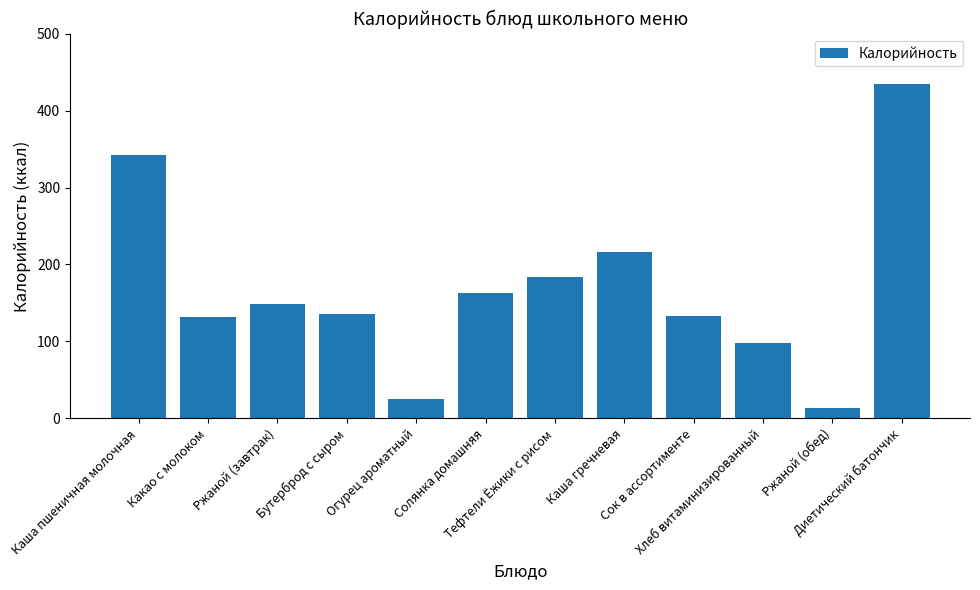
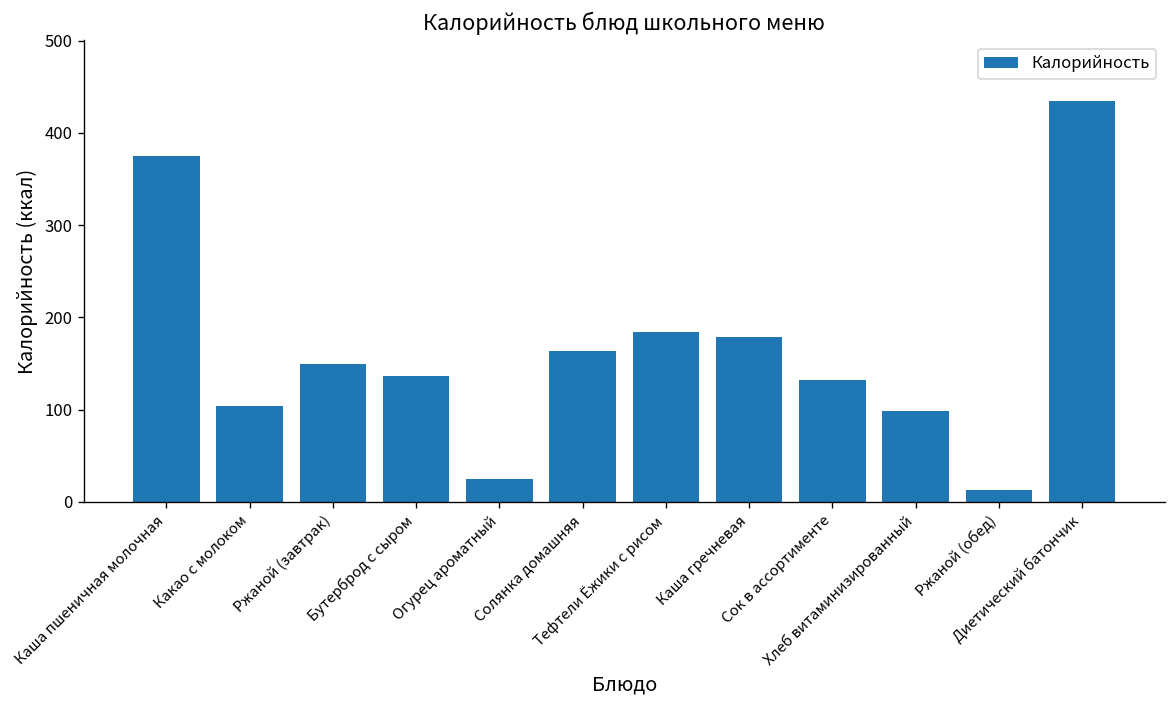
  {
-   "Каша пшеничная молочная": 340,
-   "Какао с молоком": 130,
+   "Каша пшеничная молочная": 370,
+   "Какао с молоком": 100,
    "Ржаной (завтрак)": 150,
    "Бутерброд с сыром": 140,
    "Огурец ароматный": 20,
    "Солянка домашняя": 160,
    "Тефтели Ёжики с рисом": 180,
-   "Каша гречневая": 220,
+   "Каша гречневая": 180,
    "Сок в ассортименте": 130,
    "Хлеб витаминизированный": 100,
    "Ржаной (обед)": 10,
    "Диетический батончик": 440
  }
